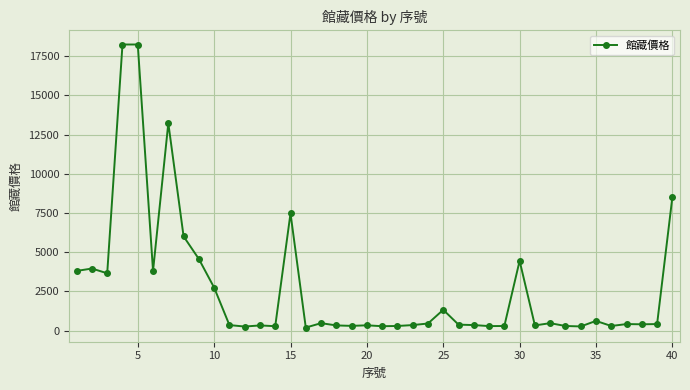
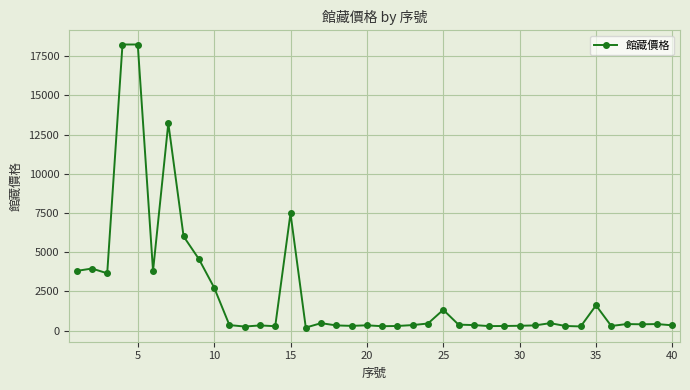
  {
    "5": 18200,
    "10": 2700,
    "15": 7500,
    "20": 300,
    "25": 1300,
-   "30": 4400,
-   "35": 600,
-   "40": 8500
+   "30": 300,
+   "35": 1600,
+   "40": 300
  }
